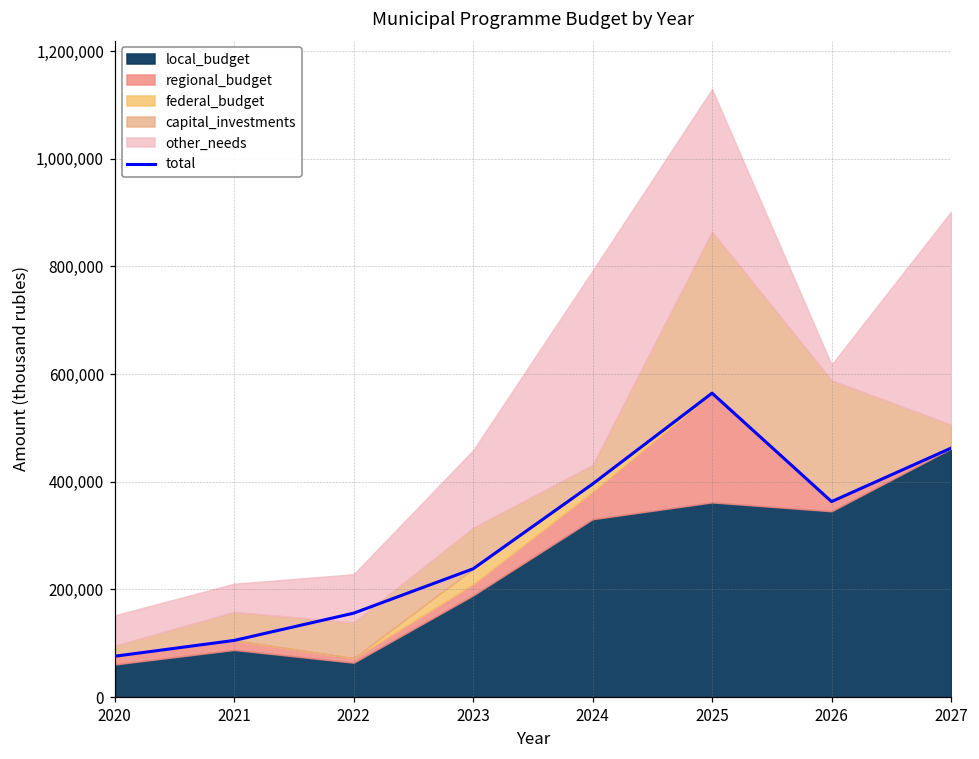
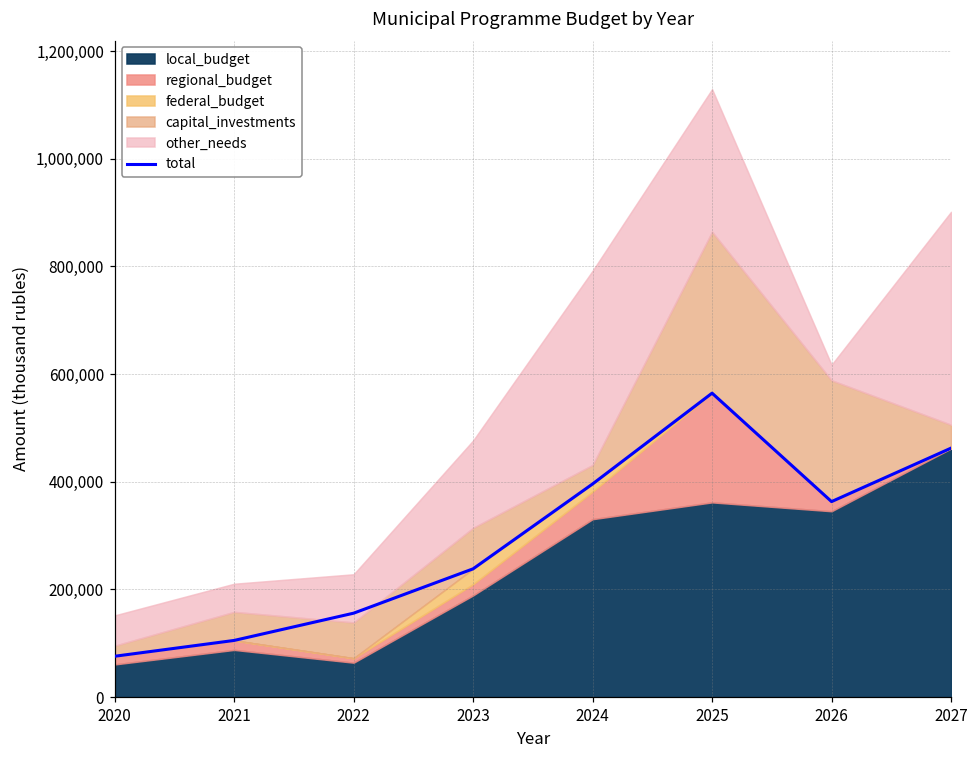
  {
    "local_budget": {
      "2020": "60,000",
      "2021": "90,000",
      "2022": "60,000",
      "2023": "190,000",
      "2024": "330,000",
      "2025": "360,000",
      "2026": "350,000"
    },
    "total": {
      "2022": "160,000"
    },
    "other_needs": {
      "2020": "60,000",
      "2021": "50,000",
      "2022": "90,000",
-     "2023": "140,000",
+     "2023": "160,000",
      "2024": "360,000",
      "2025": "260,000",
      "2026": "30,000",
      "2027": "400,000"
    }
  }
